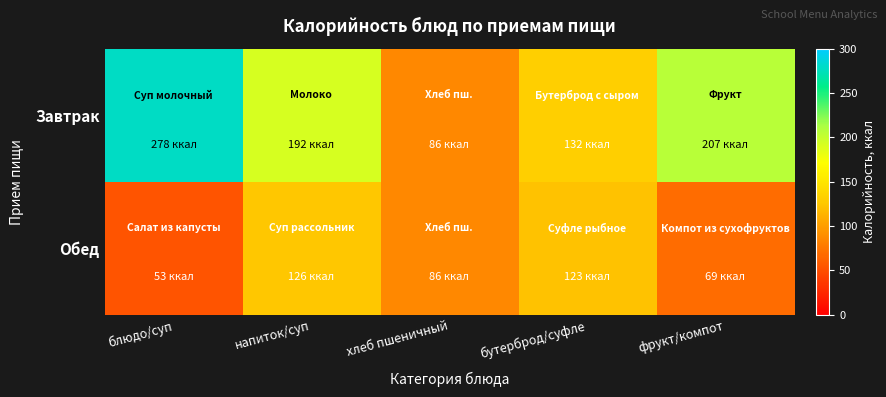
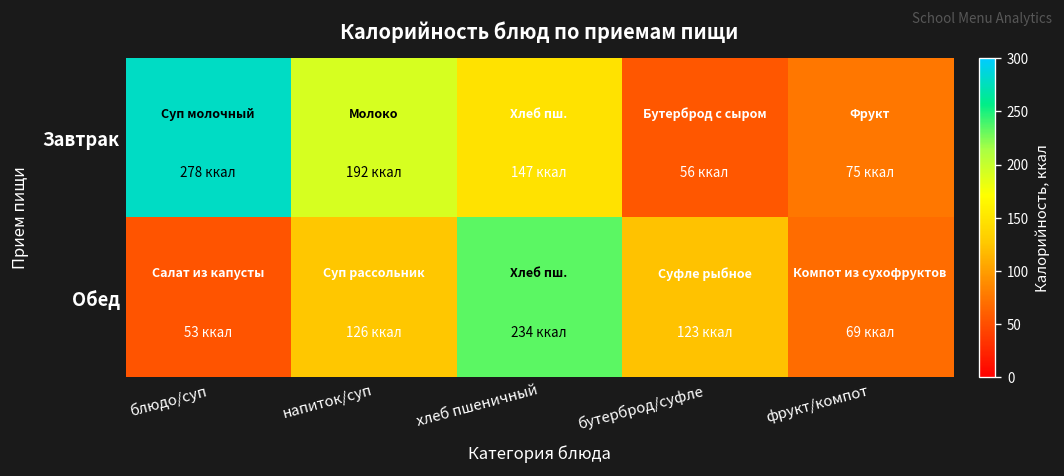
  {
    "Завтрак": {
-     "хлеб пшеничный": 86,
-     "бутерброд/суфле": 132,
-     "фрукт/компот": 207
+     "хлеб пшеничный": 147,
+     "бутерброд/суфле": 56,
+     "фрукт/компот": 75
    },
    "Обед": {
-     "хлеб пшеничный": 86
+     "хлеб пшеничный": 234
    }
  }
